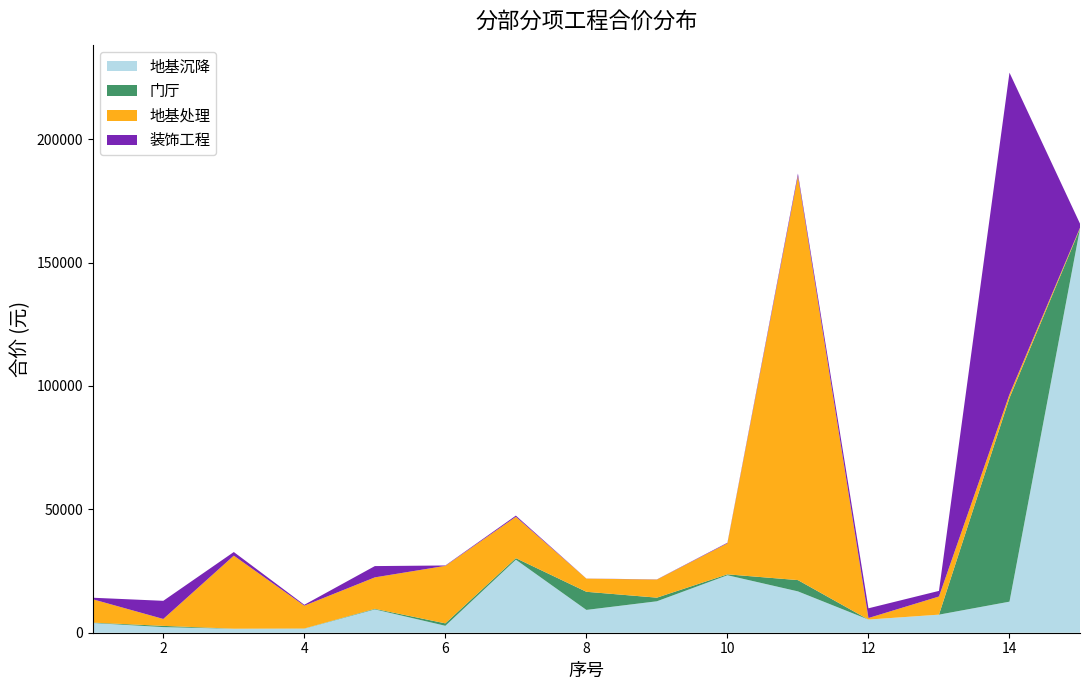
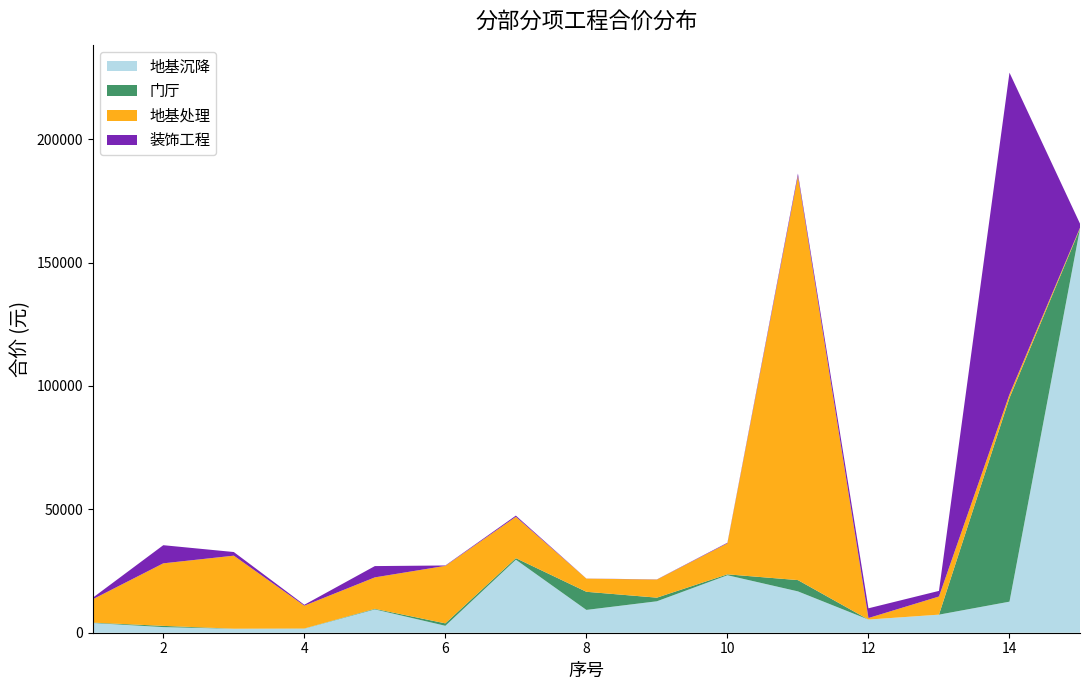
  {
    "地基沉降": {
      "8": 9000,
      "14": 13000
    },
    "门厅": {
      "8": 7000,
      "14": 83000
    },
    "地基处理": {
-     "2": 3000,
+     "2": 25000,
      "14": 1000
    },
    "装饰工程": {
      "2": 7000,
      "12": 4000,
      "14": 130000
    }
  }
